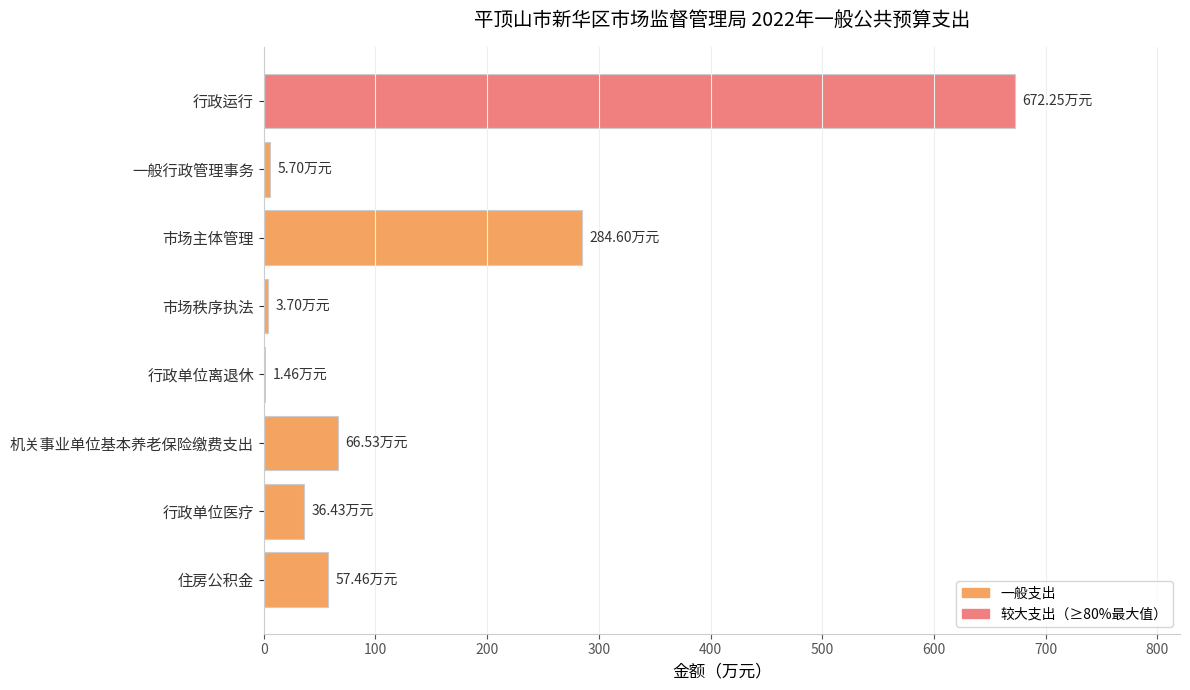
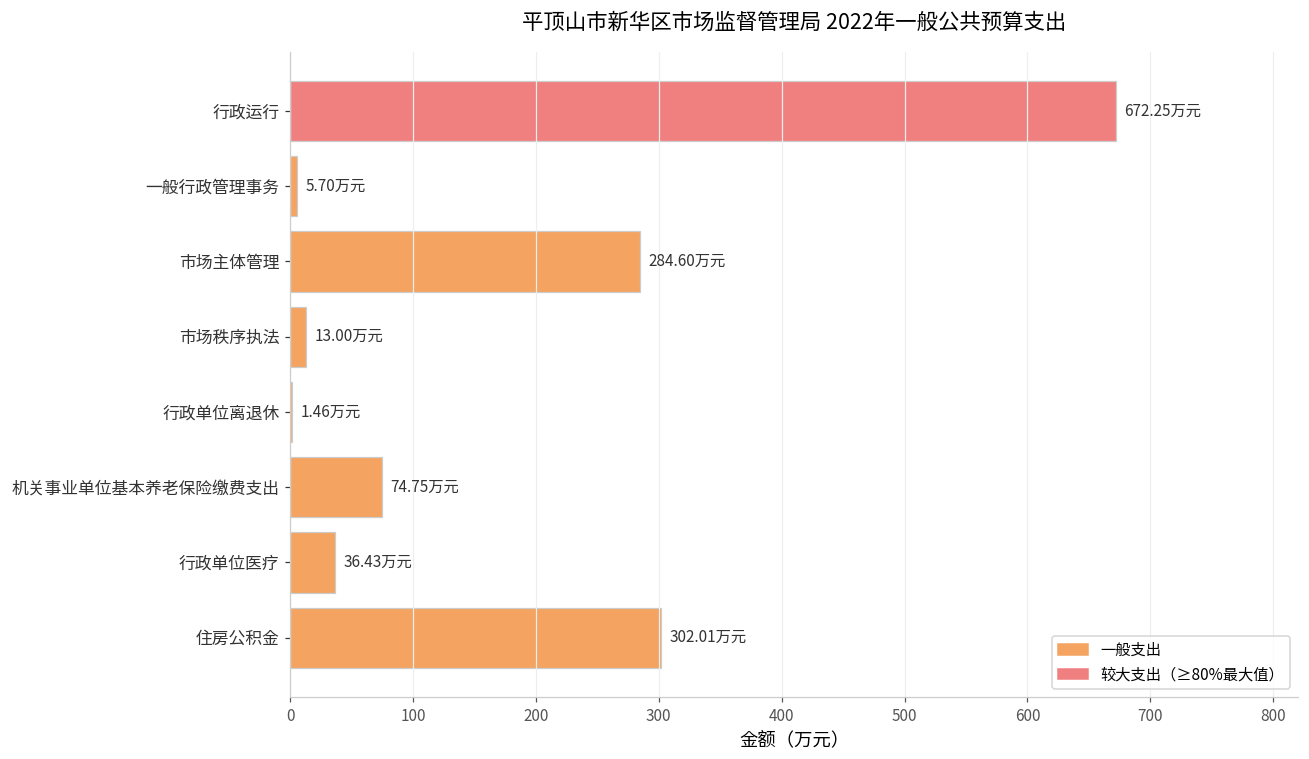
  {
    "行政运行": 672.25,
    "一般行政管理事务": 5.70,
    "市场主体管理": 284.60,
-   "市场秩序执法": 3.70,
+   "市场秩序执法": 13.00,
    "行政单位离退休": 1.46,
-   "机关事业单位基本养老保险缴费支出": 66.53,
+   "机关事业单位基本养老保险缴费支出": 74.75,
    "行政单位医疗": 36.43,
-   "住房公积金": 57.46
+   "住房公积金": 302.01
  }
